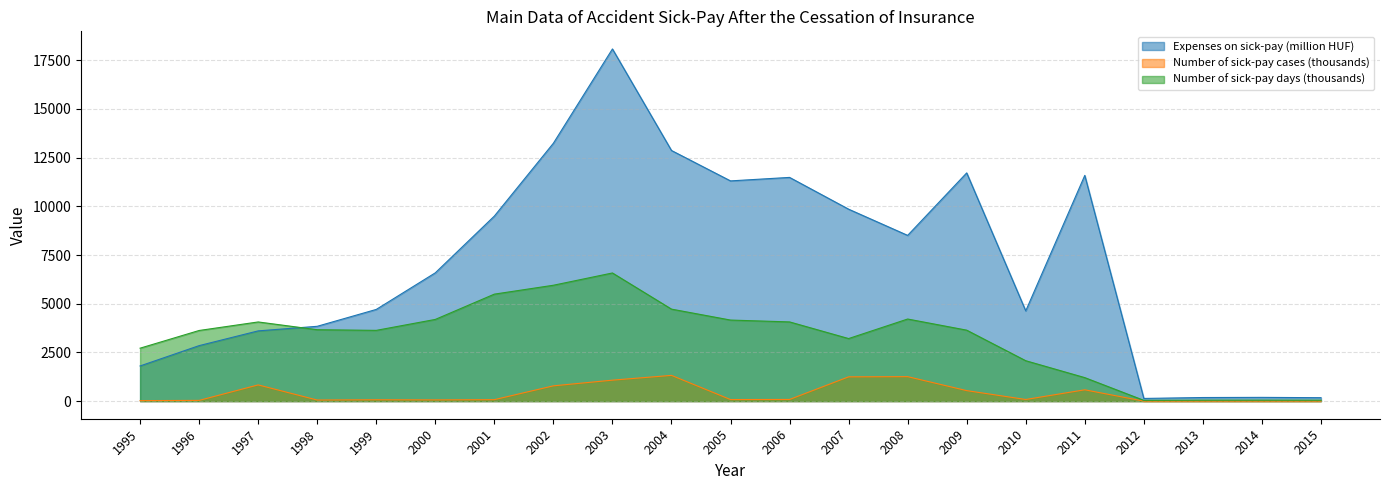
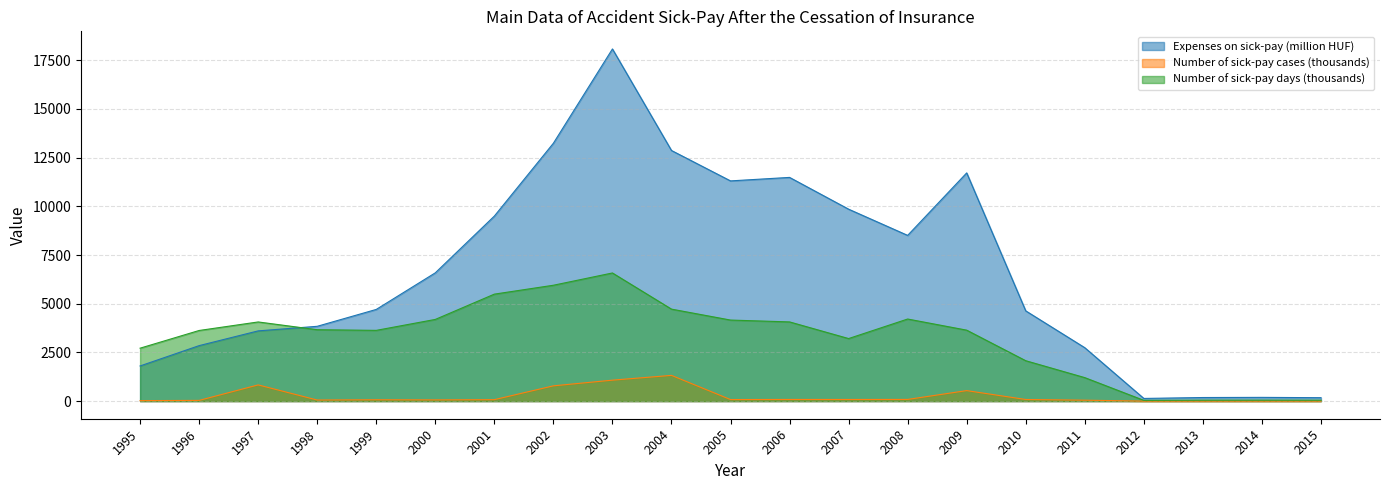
  {
    "Expenses on sick-pay (million HUF)": {
      "1995": 1800,
      "1996": 2800,
      "1997": 3600,
      "1998": 3800,
      "1999": 4700,
      "2000": 6600,
      "2001": 9500,
      "2002": 13200,
      "2003": 18100,
      "2004": 12900,
      "2005": 11300,
      "2006": 11500,
      "2007": 9900,
      "2008": 8500,
      "2009": 11700,
      "2010": 4600,
-     "2011": 11600,
+     "2011": 2700,
      "2013": 200,
      "2014": 200
    },
    "Number of sick-pay cases (thousands)": {
      "1995": 0,
      "1996": 0,
      "1997": 800,
      "1998": 100,
      "1999": 100,
      "2000": 100,
      "2001": 100,
      "2002": 800,
      "2003": 1100,
      "2004": 1300,
      "2005": 100,
      "2006": 100,
-     "2007": 1200,
-     "2008": 1300,
+     "2007": 100,
+     "2008": 100,
      "2009": 500,
      "2010": 100,
-     "2011": 600
+     "2011": 0
    },
    "Number of sick-pay days (thousands)": {
      "1995": 2700,
      "1996": 3600,
      "1997": 4100,
      "1998": 3700,
      "1999": 3600,
      "2000": 4200,
      "2001": 5500,
      "2002": 5900,
      "2003": 6600,
      "2004": 4700,
      "2005": 4200,
      "2006": 4100,
      "2007": 3200,
      "2008": 4200,
      "2009": 3600,
      "2010": 2100,
      "2011": 1200
    }
  }
